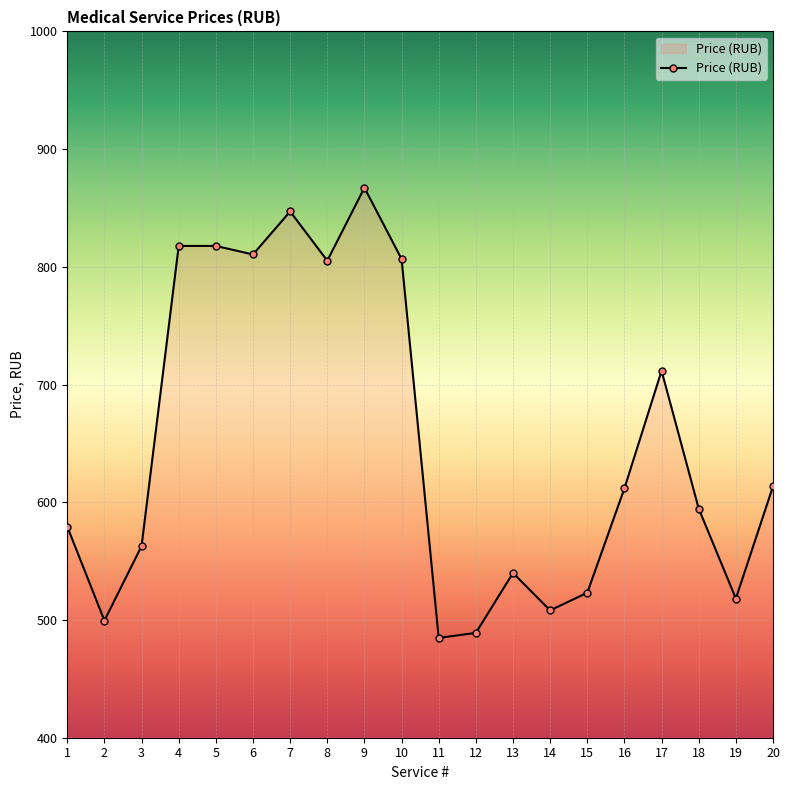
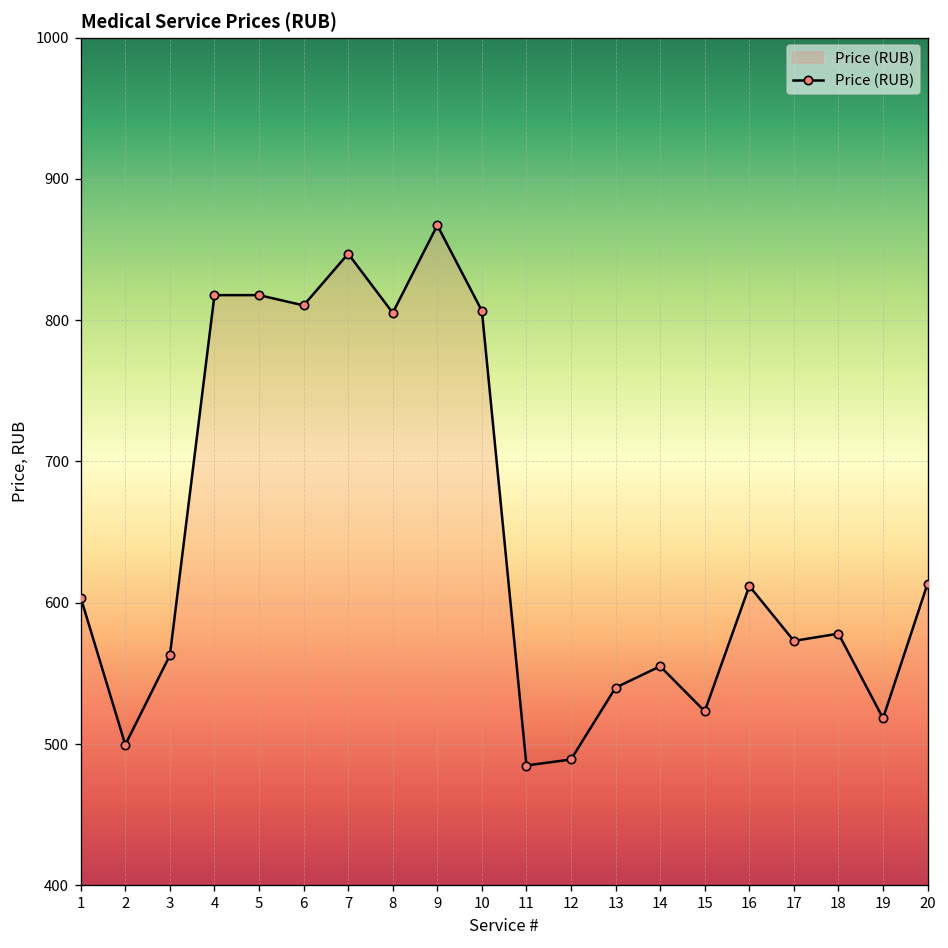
  {
-   "1": 579,
+   "1": 604,
    "2": 499,
    "3": 563,
    "4": 818,
    "5": 818,
    "6": 810,
    "7": 847,
    "8": 805,
    "9": 867,
    "10": 807,
    "11": 485,
    "12": 489,
    "13": 540,
-   "14": 508,
+   "14": 555,
    "15": 523,
    "16": 612,
-   "17": 712,
-   "18": 595,
+   "17": 573,
+   "18": 578,
    "19": 518,
    "20": 614
  }
